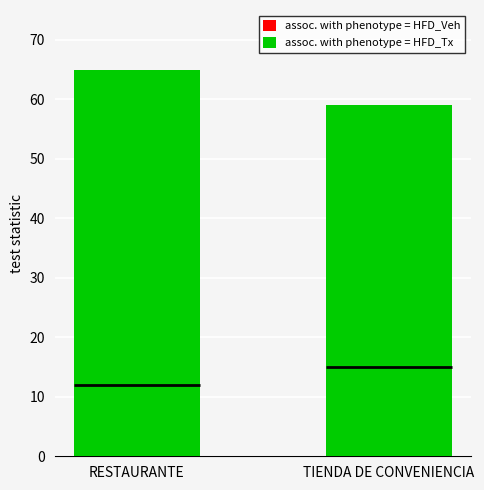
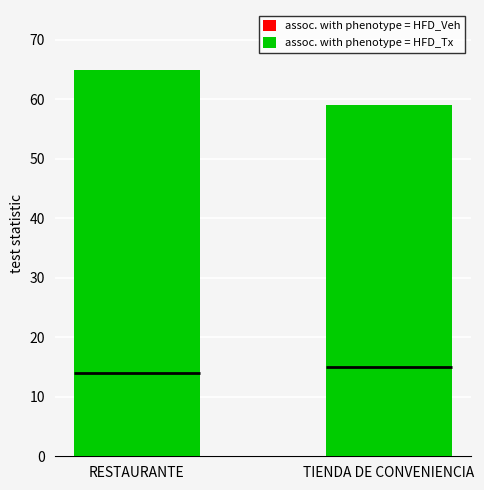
  {
    "assoc. with phenotype = HFD_Veh": {
-     "RESTAURANTE": 12
+     "RESTAURANTE": 14
    },
    "assoc. with phenotype = HFD_Tx": {
      "RESTAURANTE": 65,
      "TIENDA DE CONVENIENCIA": 59
    }
  }
